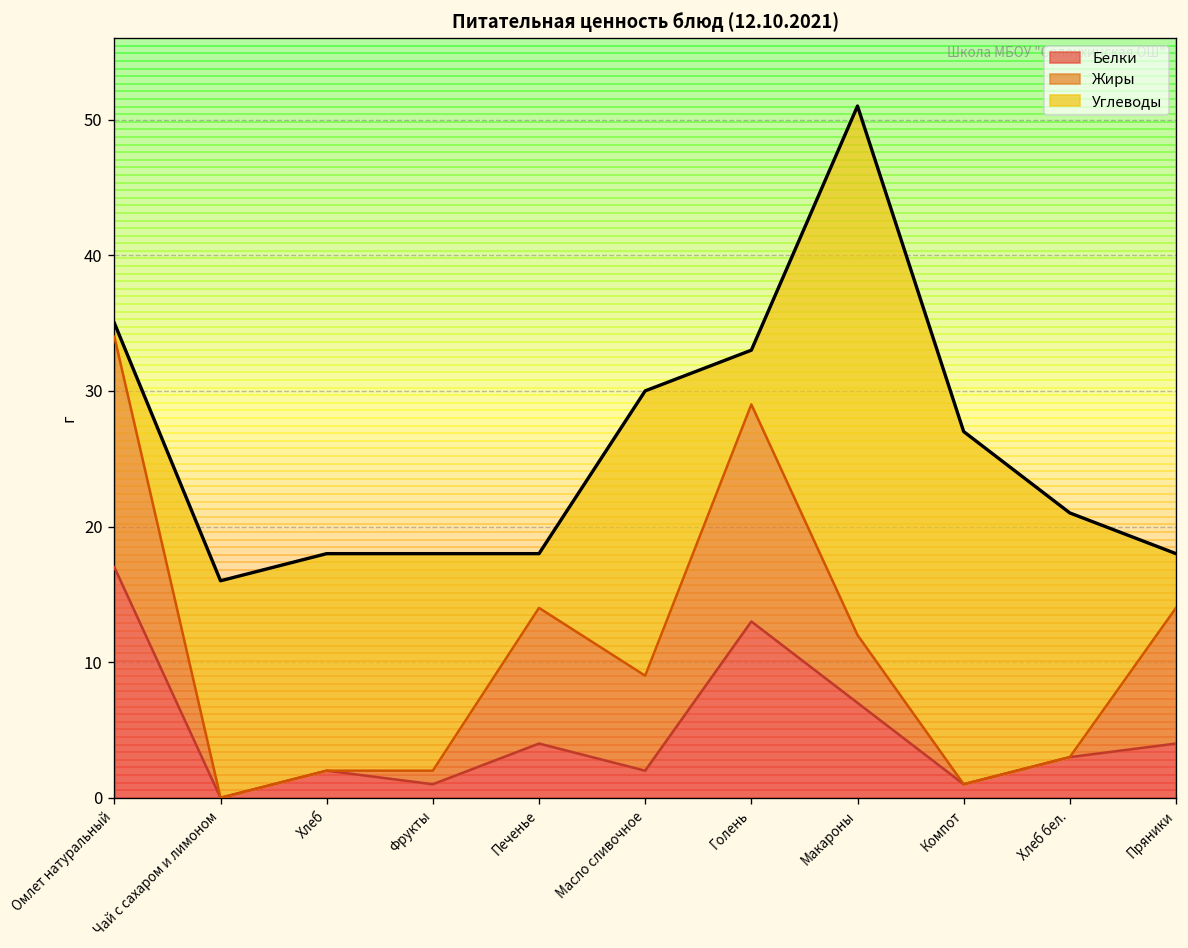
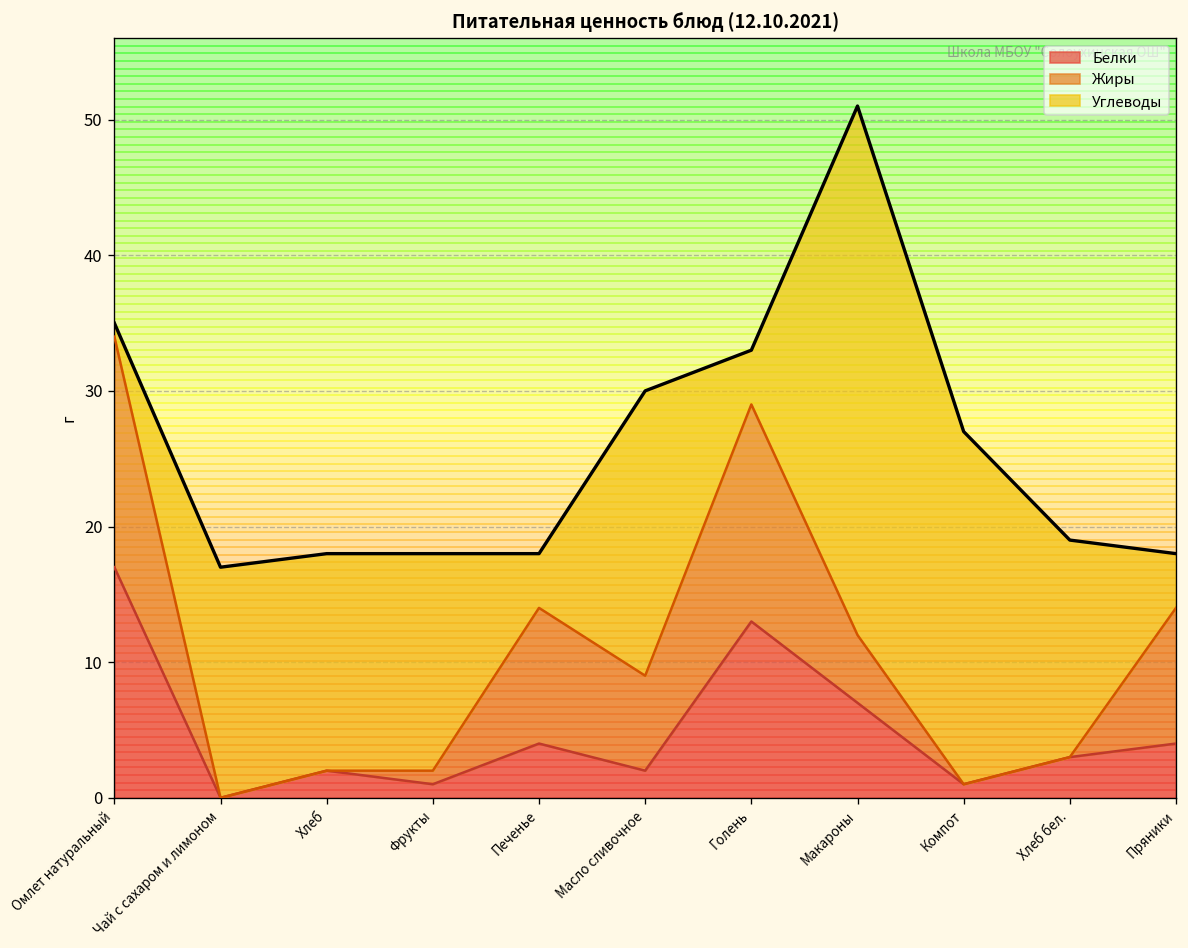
  {
    "Углеводы": {
      "Омлет натуральный": 1,
-     "Чай с сахаром и лимоном": 16,
+     "Чай с сахаром и лимоном": 17,
      "Хлеб": 16,
      "Фрукты": 16,
      "Печенье": 4,
      "Масло сливочное": 21,
      "Голень": 4,
      "Макароны": 39,
      "Компот": 26,
-     "Хлеб бел.": 18,
+     "Хлеб бел.": 16,
      "Пряники": 4
    }
  }
